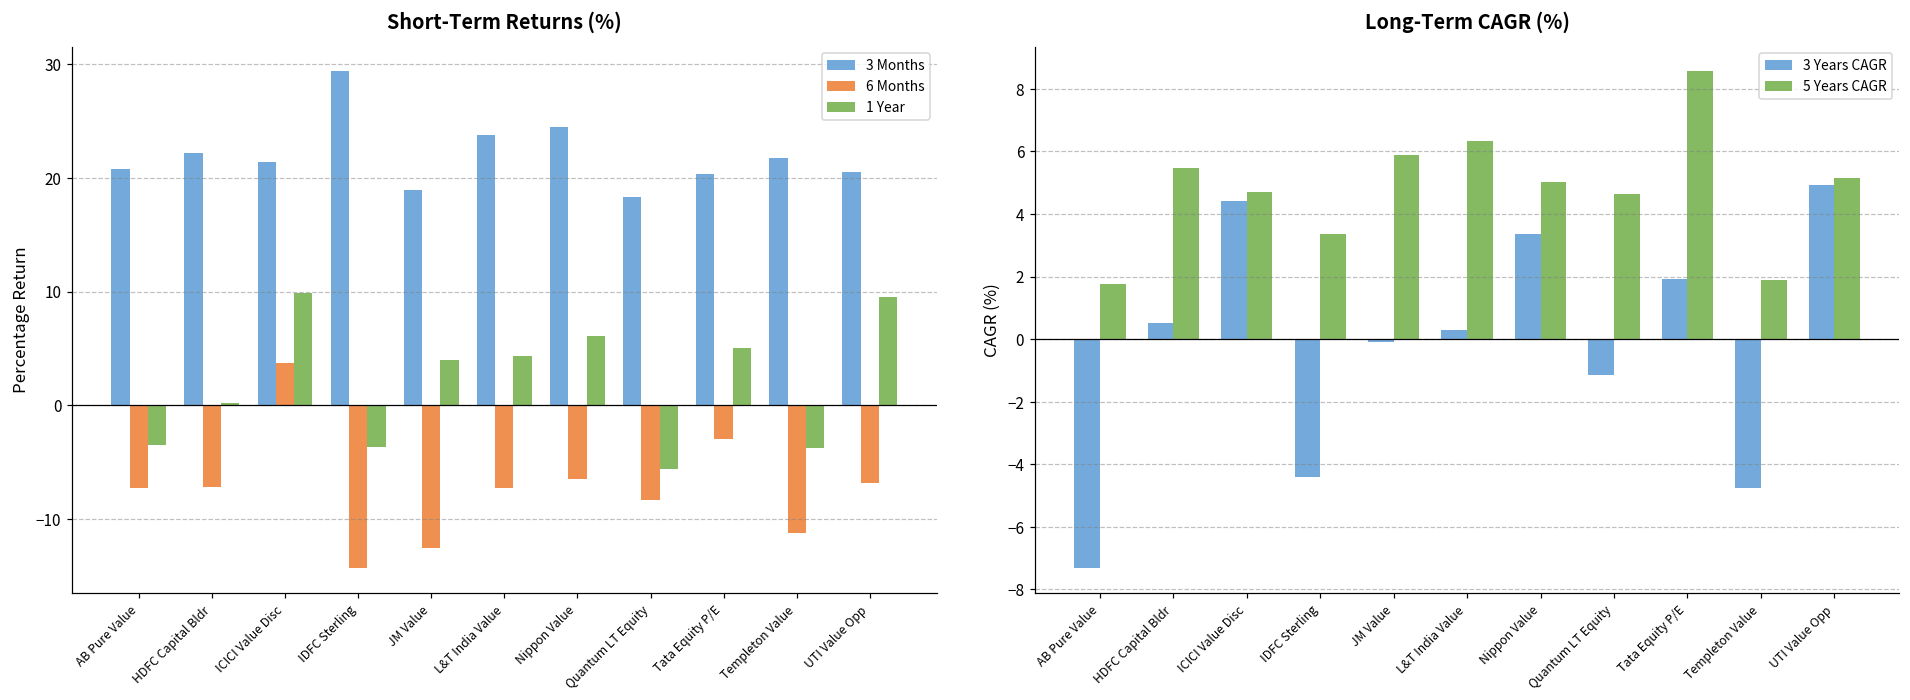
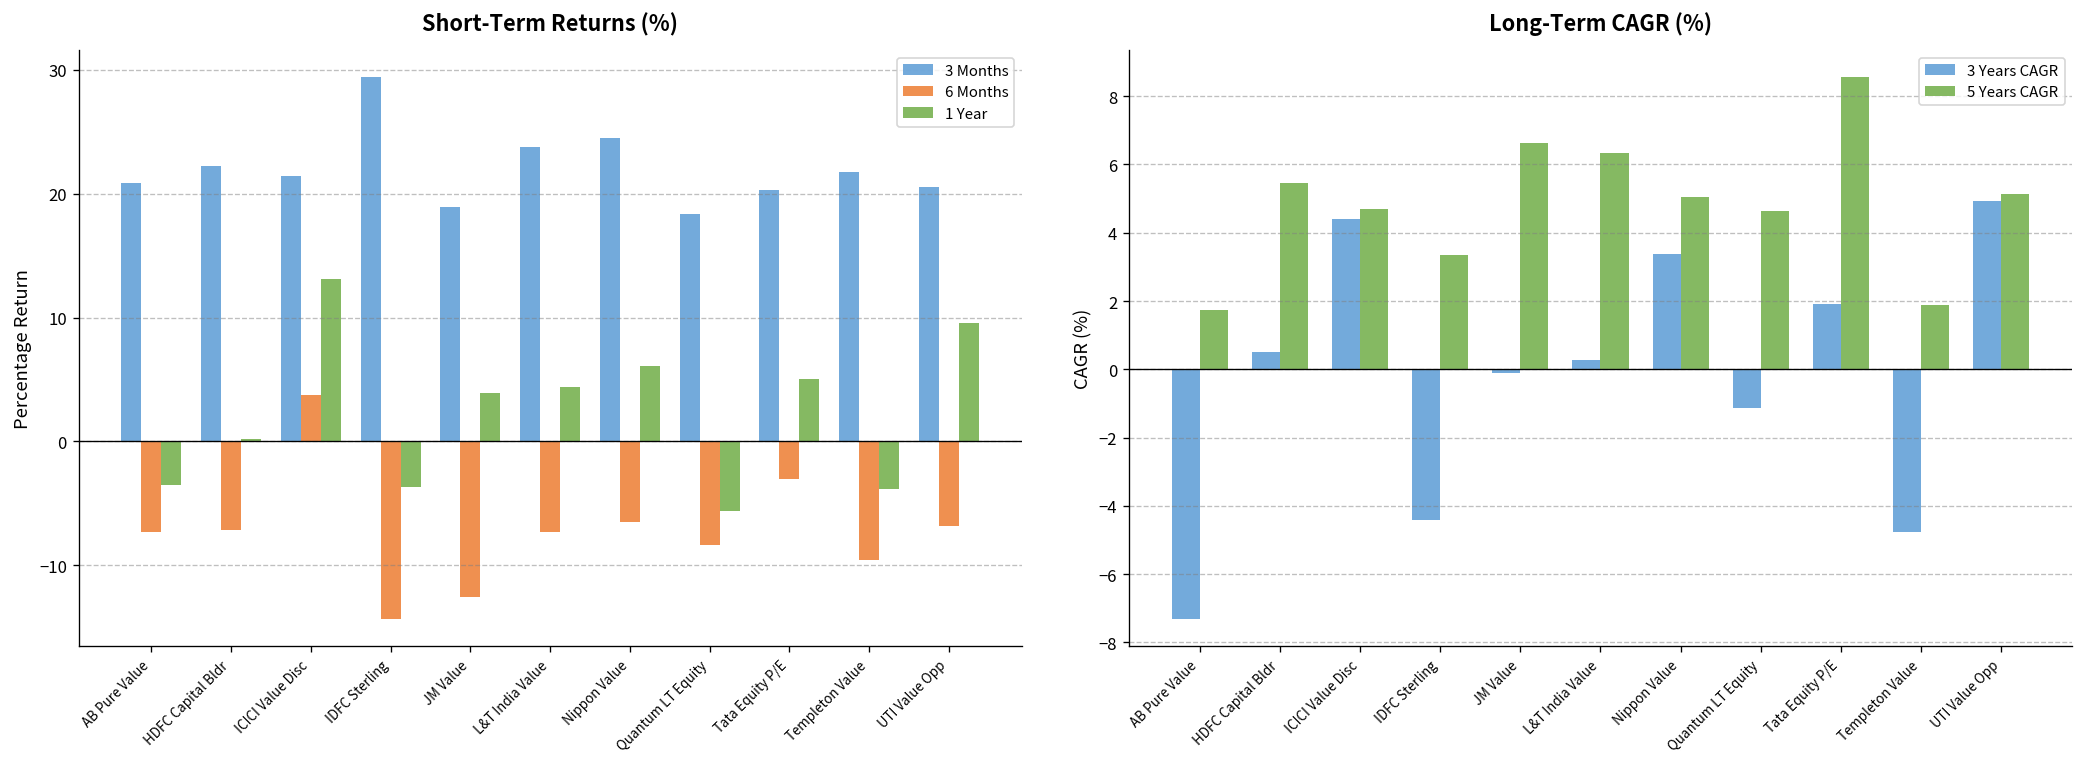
  {
    "Short-Term Returns (%)": {
      "3 Months": {
        "AB Pure Value": 20.8,
        "HDFC Capital Bldr": 22.2,
        "ICICI Value Disc": 21.4,
        "IDFC Sterling": 29.4,
        "JM Value": 18.9,
        "L&T India Value": 23.8,
        "Nippon Value": 24.5,
        "Quantum LT Equity": 18.3,
        "Tata Equity P/E": 20.3,
        "Templeton Value": 21.8,
        "UTI Value Opp": 20.5
      },
      "6 Months": {
        "AB Pure Value": -7.3,
        "HDFC Capital Bldr": -7.2,
        "ICICI Value Disc": 3.8,
        "IDFC Sterling": -14.3,
        "JM Value": -12.5,
        "L&T India Value": -7.3,
        "Nippon Value": -6.5,
        "Quantum LT Equity": -8.4,
        "Tata Equity P/E": -3.0,
-       "Templeton Value": -11.3,
+       "Templeton Value": -9.5,
        "UTI Value Opp": -6.9
      },
      "1 Year": {
        "AB Pure Value": -3.5,
-       "ICICI Value Disc": 9.9,
+       "ICICI Value Disc": 13.1,
        "IDFC Sterling": -3.7,
        "JM Value": 3.9,
        "L&T India Value": 4.4,
        "Nippon Value": 6.1,
        "Quantum LT Equity": -5.6,
        "Tata Equity P/E": 5.1,
        "Templeton Value": -3.8,
        "UTI Value Opp": 9.6
      }
    },
    "Long-Term CAGR (%)": {
      "3 Years CAGR": {
        "AB Pure Value": -7.3,
        "HDFC Capital Bldr": 0.5,
        "ICICI Value Disc": 4.4,
        "IDFC Sterling": -4.4,
        "JM Value": -0.1,
        "L&T India Value": 0.3,
        "Nippon Value": 3.4,
        "Quantum LT Equity": -1.1,
        "Tata Equity P/E": 1.9,
        "Templeton Value": -4.8,
        "UTI Value Opp": 4.9
      },
      "5 Years CAGR": {
        "AB Pure Value": 1.7,
        "HDFC Capital Bldr": 5.5,
        "ICICI Value Disc": 4.7,
        "IDFC Sterling": 3.4,
-       "JM Value": 5.9,
+       "JM Value": 6.6,
        "L&T India Value": 6.3,
        "Nippon Value": 5.0,
        "Quantum LT Equity": 4.6,
        "Tata Equity P/E": 8.6,
        "Templeton Value": 1.9,
        "UTI Value Opp": 5.1
      }
    }
  }
